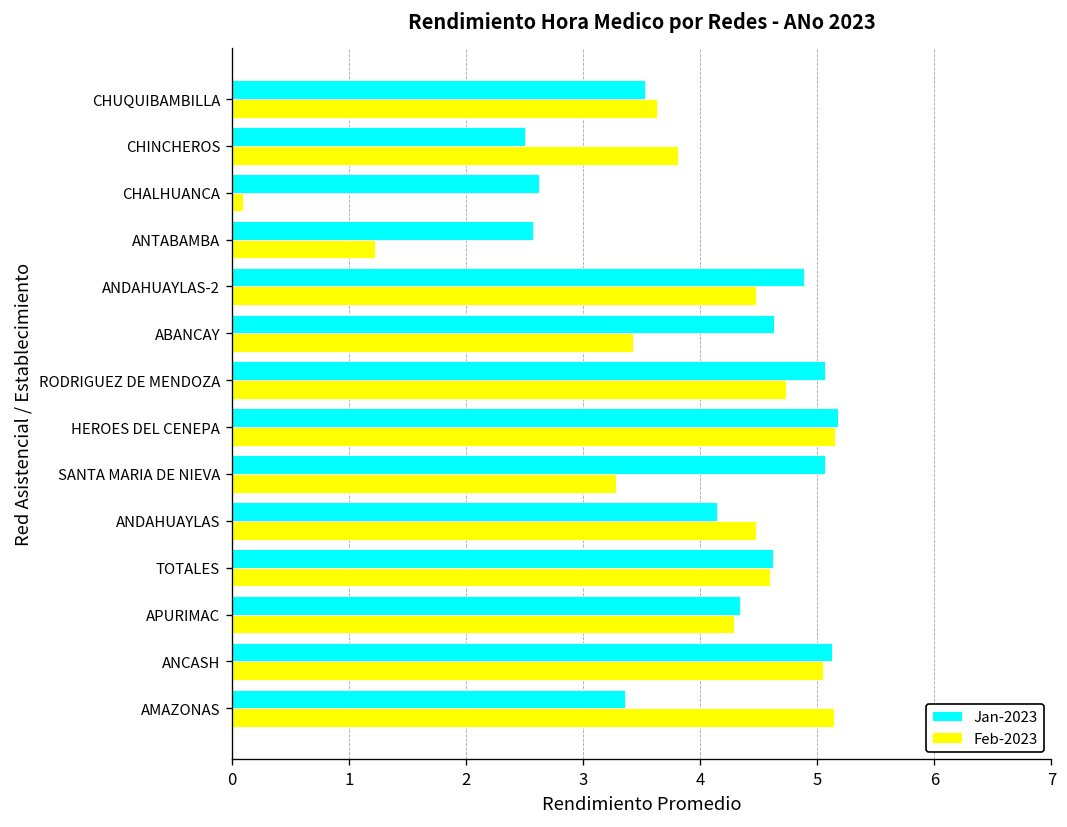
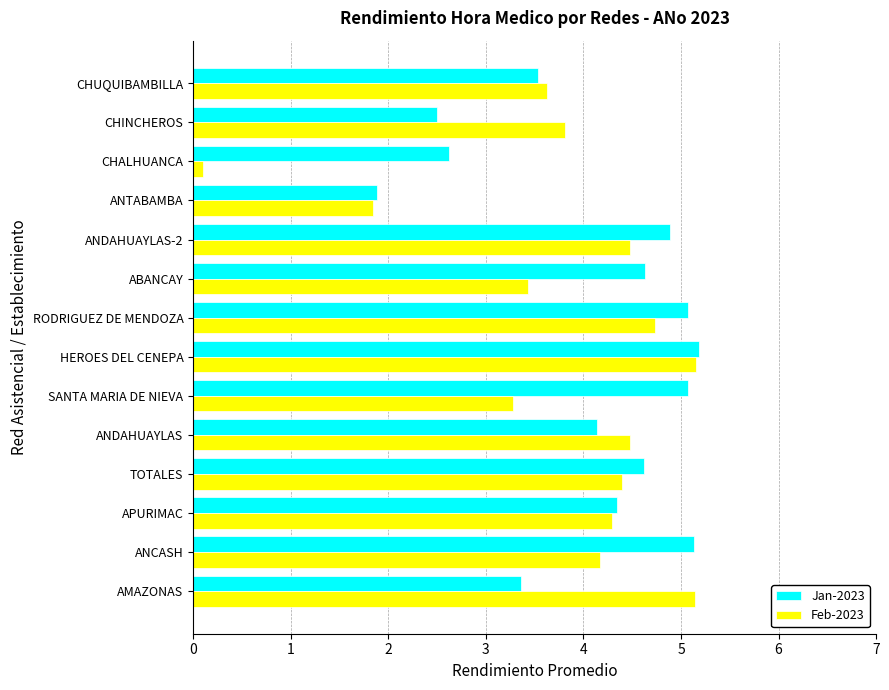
  {
    "Jan-2023": {
      "CHUQUIBAMBILLA": 3.5,
      "CHINCHEROS": 2.5,
      "CHALHUANCA": 2.6,
-     "ANTABAMBA": 2.6,
+     "ANTABAMBA": 1.9,
      "ANDAHUAYLAS-2": 4.9,
      "ABANCAY": 4.6,
      "RODRIGUEZ DE MENDOZA": 5.1,
      "HEROES DEL CENEPA": 5.2,
      "SANTA MARIA DE NIEVA": 5.1,
      "ANDAHUAYLAS": 4.1,
      "TOTALES": 4.6,
      "APURIMAC": 4.3,
      "ANCASH": 5.1,
      "AMAZONAS": 3.4
    },
    "Feb-2023": {
      "CHUQUIBAMBILLA": 3.6,
      "CHINCHEROS": 3.8,
      "CHALHUANCA": 0.1,
-     "ANTABAMBA": 1.2,
+     "ANTABAMBA": 1.8,
      "ANDAHUAYLAS-2": 4.5,
      "ABANCAY": 3.4,
      "RODRIGUEZ DE MENDOZA": 4.7,
      "HEROES DEL CENEPA": 5.2,
      "SANTA MARIA DE NIEVA": 3.3,
      "ANDAHUAYLAS": 4.5,
-     "TOTALES": 4.6,
+     "TOTALES": 4.4,
      "APURIMAC": 4.3,
-     "ANCASH": 5.1,
+     "ANCASH": 4.2,
      "AMAZONAS": 5.1
    }
  }
